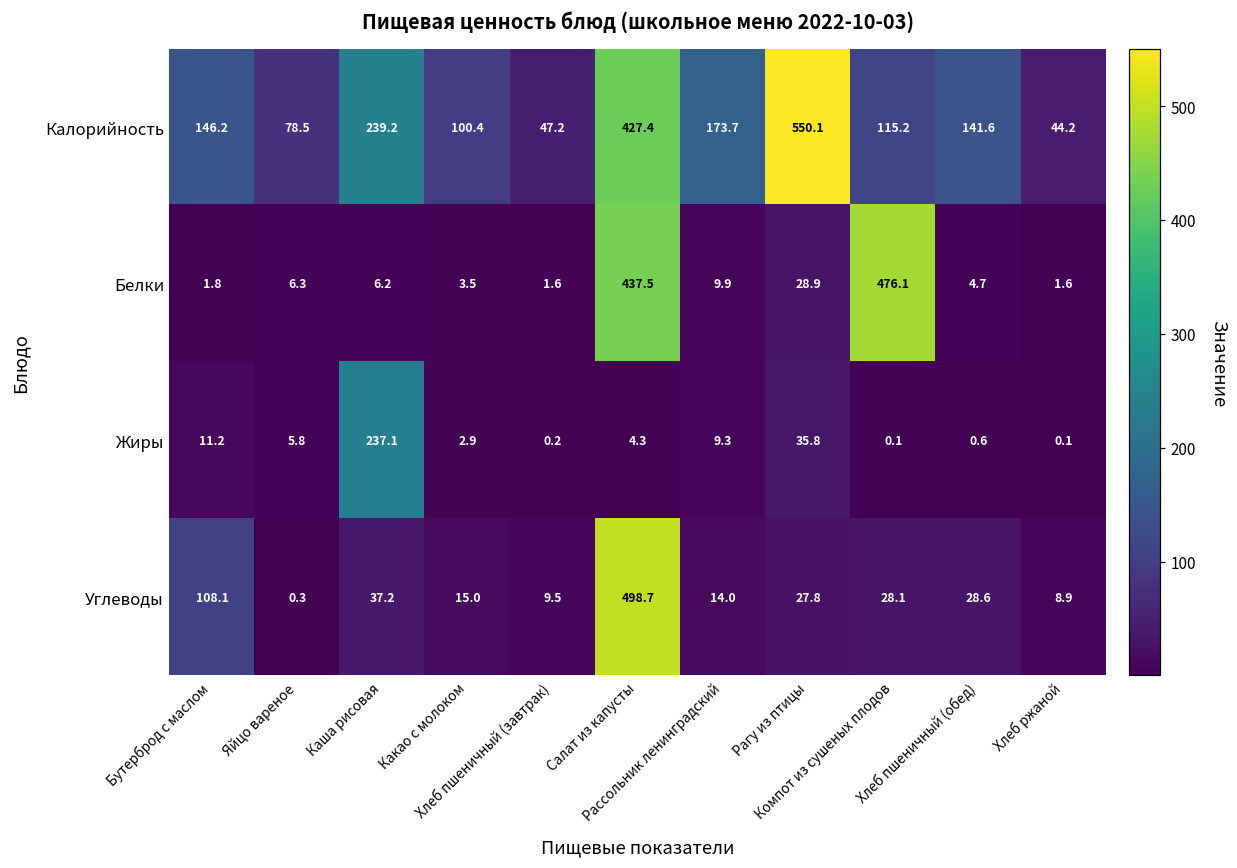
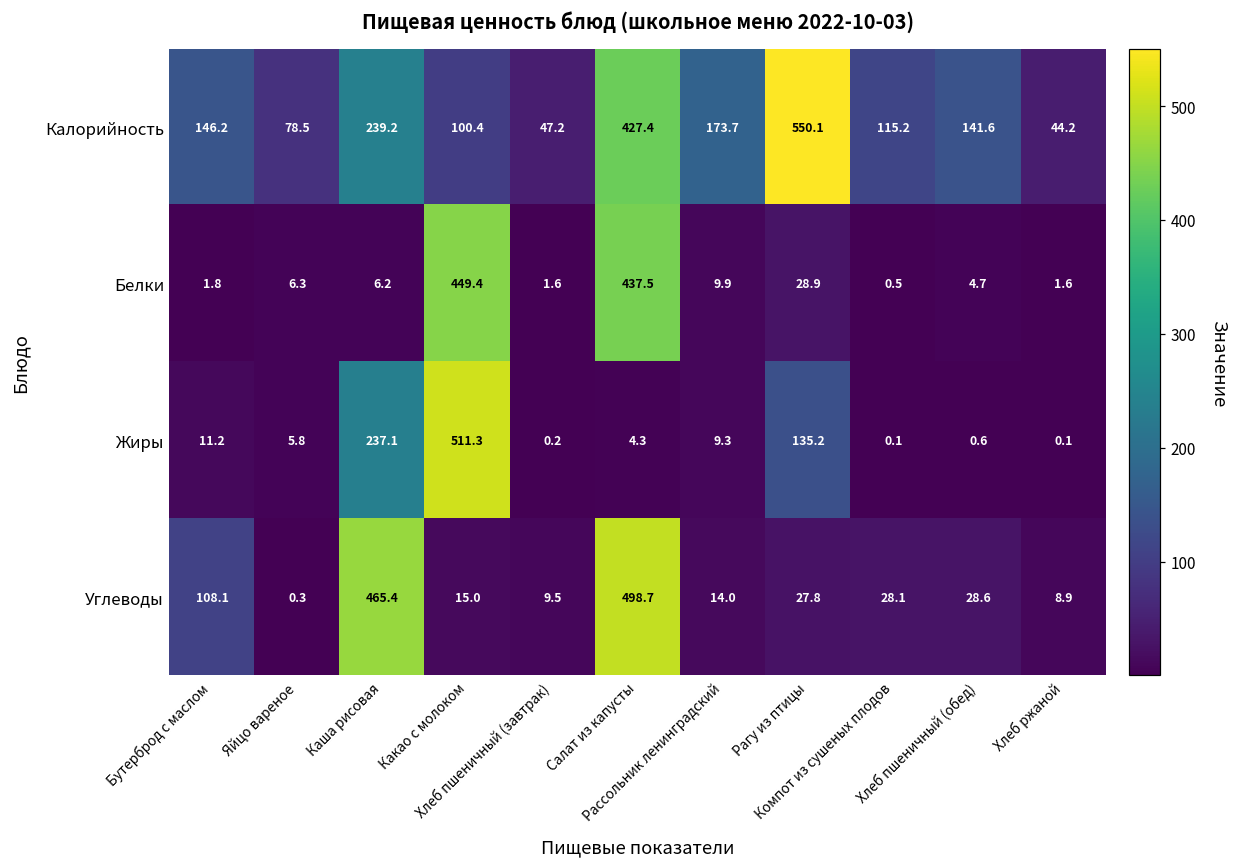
  {
    "Калорийность": {
      "Бутерброд с маслом": 146.2,
      "Яйцо вареное": 78.5,
      "Каша рисовая": 239.2,
      "Какао с молоком": 100.4,
      "Хлеб пшеничный (завтрак)": 47.2,
      "Салат из капусты": 427.4,
      "Рассольник ленинградский": 173.7,
      "Рагу из птицы": 550.1,
      "Компот из сушеных плодов": 115.2,
      "Хлеб пшеничный (обед)": 141.6,
      "Хлеб ржаной": 44.2
    },
    "Белки": {
      "Бутерброд с маслом": 1.8,
      "Яйцо вареное": 6.3,
      "Каша рисовая": 6.2,
-     "Какао с молоком": 3.5,
+     "Какао с молоком": 449.4,
      "Хлеб пшеничный (завтрак)": 1.6,
      "Салат из капусты": 437.5,
      "Рассольник ленинградский": 9.9,
      "Рагу из птицы": 28.9,
-     "Компот из сушеных плодов": 476.1,
+     "Компот из сушеных плодов": 0.5,
      "Хлеб пшеничный (обед)": 4.7,
      "Хлеб ржаной": 1.6
    },
    "Жиры": {
      "Бутерброд с маслом": 11.2,
      "Яйцо вареное": 5.8,
      "Каша рисовая": 237.1,
-     "Какао с молоком": 2.9,
+     "Какао с молоком": 511.3,
      "Хлеб пшеничный (завтрак)": 0.2,
      "Салат из капусты": 4.3,
      "Рассольник ленинградский": 9.3,
-     "Рагу из птицы": 35.8,
+     "Рагу из птицы": 135.2,
      "Компот из сушеных плодов": 0.1,
      "Хлеб пшеничный (обед)": 0.6,
      "Хлеб ржаной": 0.1
    },
    "Углеводы": {
      "Бутерброд с маслом": 108.1,
      "Яйцо вареное": 0.3,
-     "Каша рисовая": 37.2,
+     "Каша рисовая": 465.4,
      "Какао с молоком": 15.0,
      "Хлеб пшеничный (завтрак)": 9.5,
      "Салат из капусты": 498.7,
      "Рассольник ленинградский": 14.0,
      "Рагу из птицы": 27.8,
      "Компот из сушеных плодов": 28.1,
      "Хлеб пшеничный (обед)": 28.6,
      "Хлеб ржаной": 8.9
    }
  }
